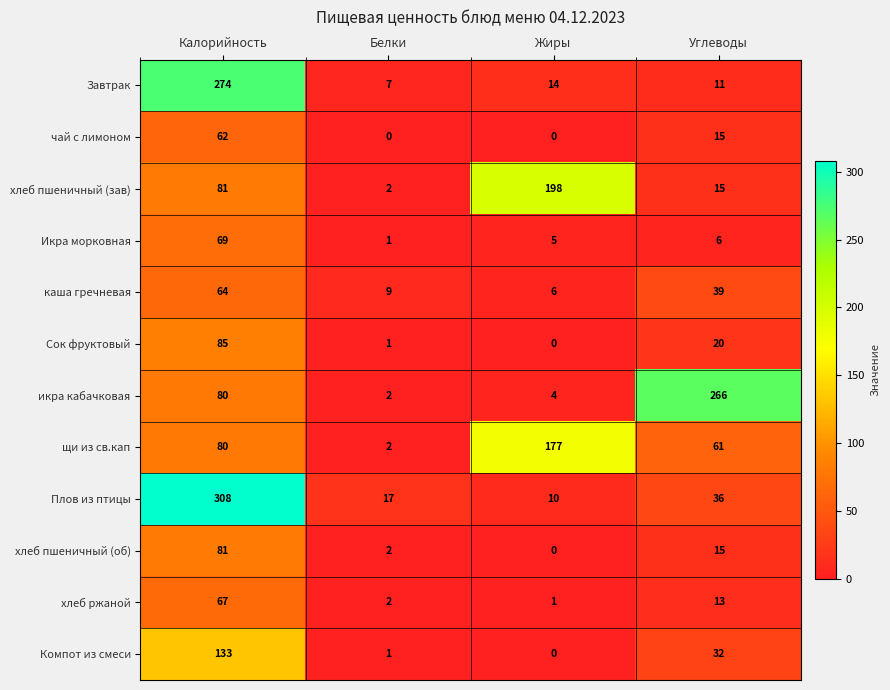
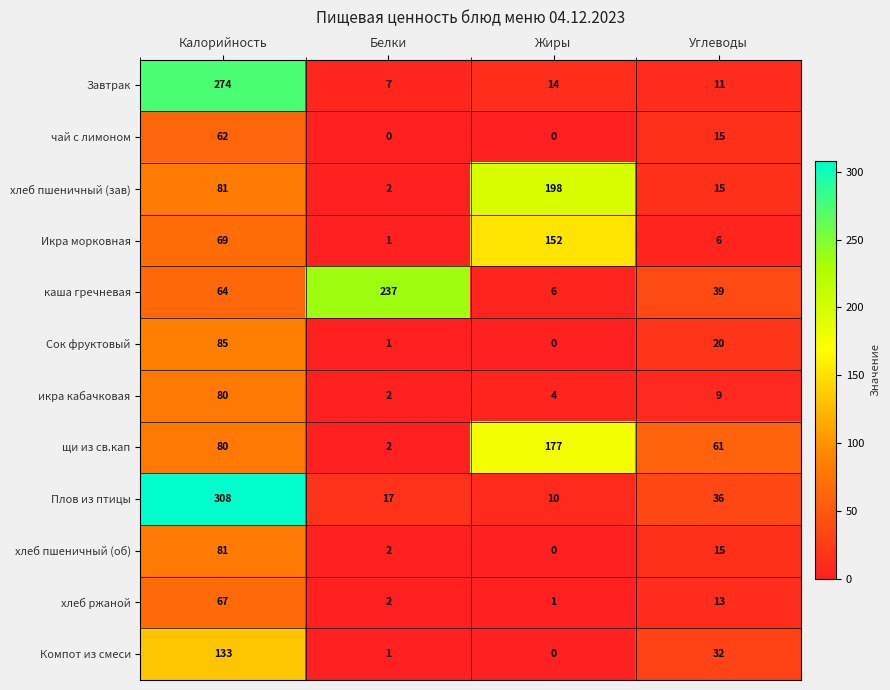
  {
    "Завтрак": {
      "Калорийность": 274,
      "Белки": 7,
      "Жиры": 14,
      "Углеводы": 11
    },
    "чай с лимоном": {
      "Калорийность": 62,
      "Белки": 0,
      "Жиры": 0,
      "Углеводы": 15
    },
    "хлеб пшеничный (зав)": {
      "Калорийность": 81,
      "Белки": 2,
      "Жиры": 198,
      "Углеводы": 15
    },
    "Икра морковная": {
      "Калорийность": 69,
      "Белки": 1,
-     "Жиры": 5,
+     "Жиры": 152,
      "Углеводы": 6
    },
    "каша гречневая": {
      "Калорийность": 64,
-     "Белки": 9,
+     "Белки": 237,
      "Жиры": 6,
      "Углеводы": 39
    },
    "Сок фруктовый": {
      "Калорийность": 85,
      "Белки": 1,
      "Жиры": 0,
      "Углеводы": 20
    },
    "икра кабачковая": {
      "Калорийность": 80,
      "Белки": 2,
      "Жиры": 4,
-     "Углеводы": 266
+     "Углеводы": 9
    },
    "щи из св.кап": {
      "Калорийность": 80,
      "Белки": 2,
      "Жиры": 177,
      "Углеводы": 61
    },
    "Плов из птицы": {
      "Калорийность": 308,
      "Белки": 17,
      "Жиры": 10,
      "Углеводы": 36
    },
    "хлеб пшеничный (об)": {
      "Калорийность": 81,
      "Белки": 2,
      "Жиры": 0,
      "Углеводы": 15
    },
    "хлеб ржаной": {
      "Калорийность": 67,
      "Белки": 2,
      "Жиры": 1,
      "Углеводы": 13
    },
    "Компот из смеси": {
      "Калорийность": 133,
      "Белки": 1,
      "Жиры": 0,
      "Углеводы": 32
    }
  }
